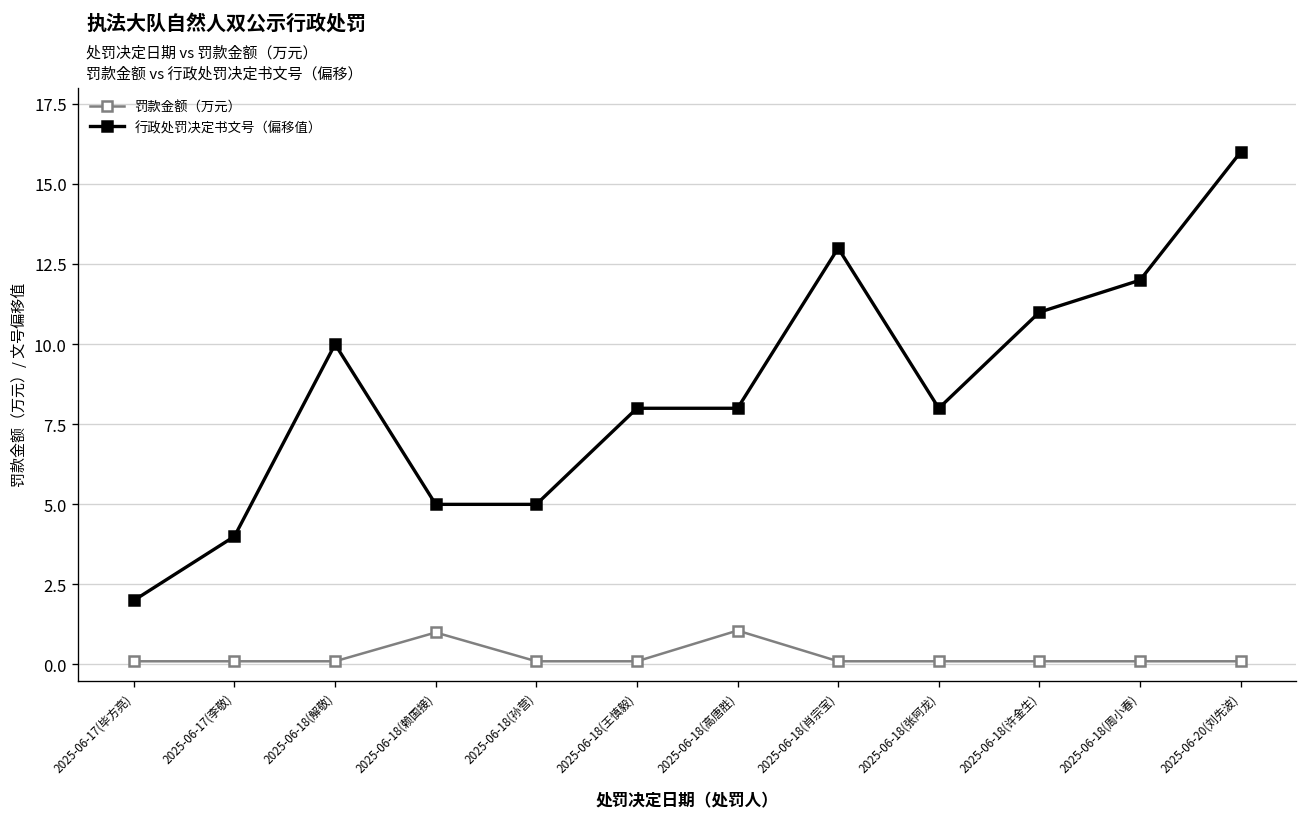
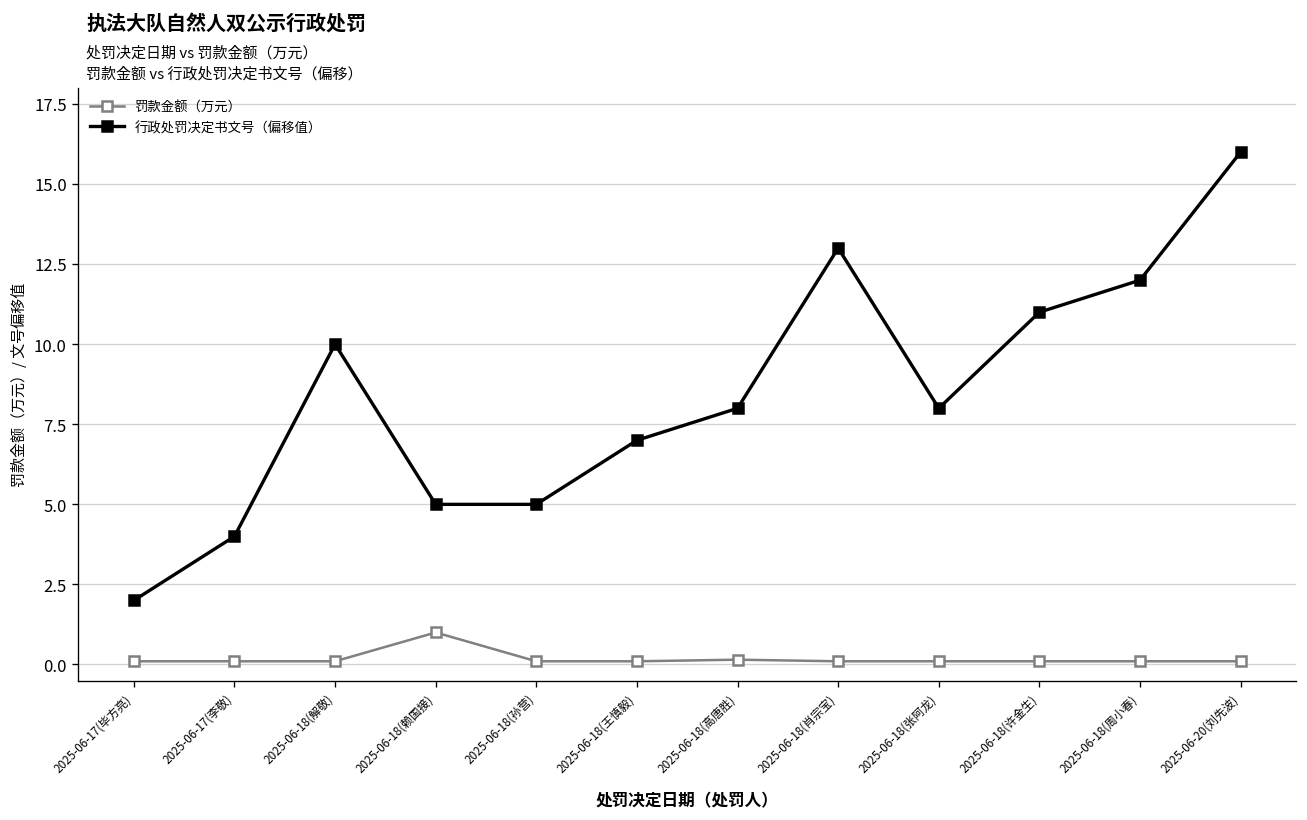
  {
    "罚款金额（万元）": {
      "2025-06-17(毕方亮)": 0.1,
      "2025-06-17(李敬)": 0.1,
      "2025-06-18(解敬)": 0.1,
      "2025-06-18(赖国接)": 1.0,
      "2025-06-18(孙营)": 0.1,
      "2025-06-18(王慎毅)": 0.1,
-     "2025-06-18(高唐胜)": 1.1,
+     "2025-06-18(高唐胜)": 0.2,
      "2025-06-18(肖宗宝)": 0.1,
      "2025-06-18(张阿龙)": 0.1,
      "2025-06-18(许金生)": 0.1,
      "2025-06-18(周小春)": 0.1,
      "2025-06-20(刘先波)": 0.1
    },
    "行政处罚决定书文号（偏移值）": {
      "2025-06-17(毕方亮)": 2.0,
      "2025-06-17(李敬)": 4.0,
      "2025-06-18(解敬)": 10.0,
      "2025-06-18(赖国接)": 5.0,
      "2025-06-18(孙营)": 5.0,
-     "2025-06-18(王慎毅)": 8.0,
+     "2025-06-18(王慎毅)": 7.0,
      "2025-06-18(高唐胜)": 8.0,
      "2025-06-18(肖宗宝)": 13.0,
      "2025-06-18(张阿龙)": 8.0,
      "2025-06-18(许金生)": 11.0,
      "2025-06-18(周小春)": 12.0,
      "2025-06-20(刘先波)": 16.0
    }
  }
